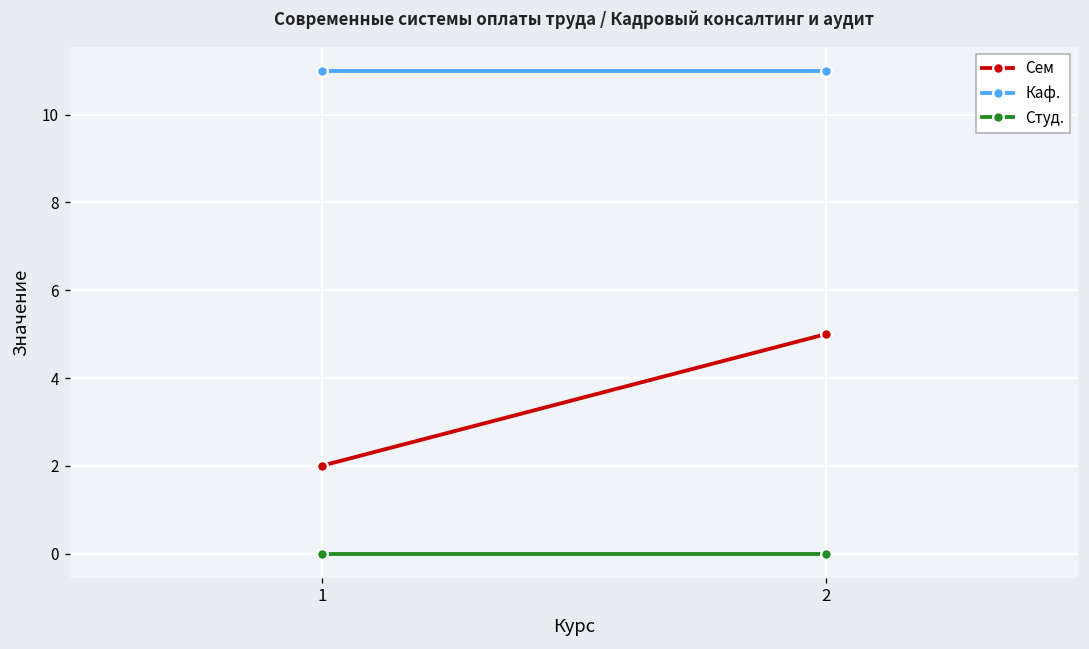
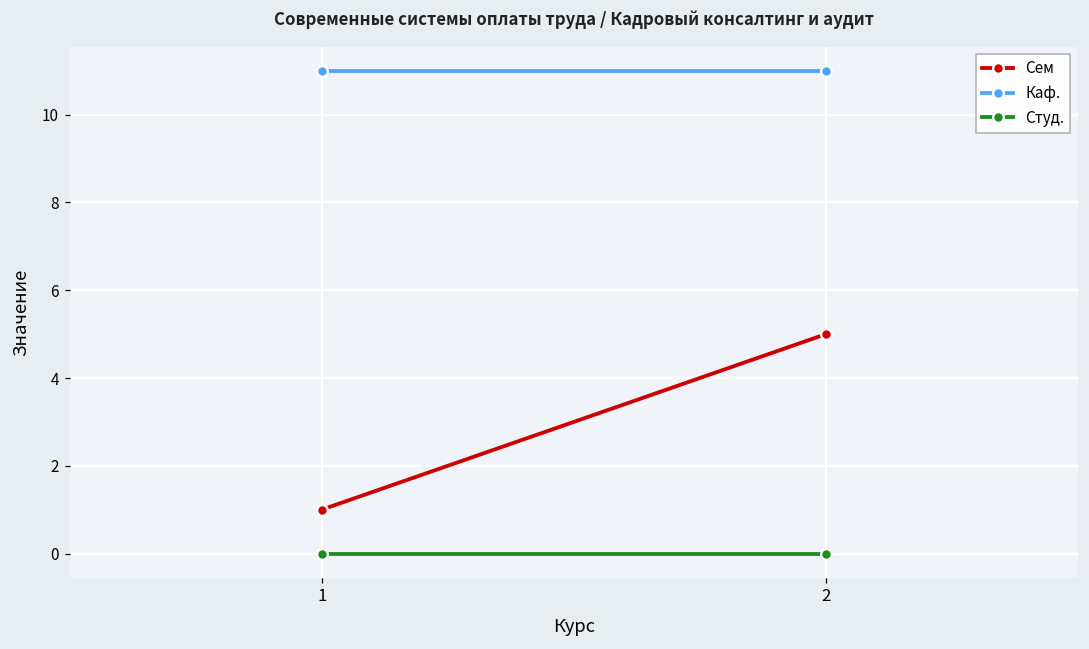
  {
    "Сем": {
-     "1": 2,
+     "1": 1,
      "2": 5
    },
    "Каф.": {
      "1": 11,
      "2": 11
    },
    "Студ.": {
      "1": 0,
      "2": 0
    }
  }
